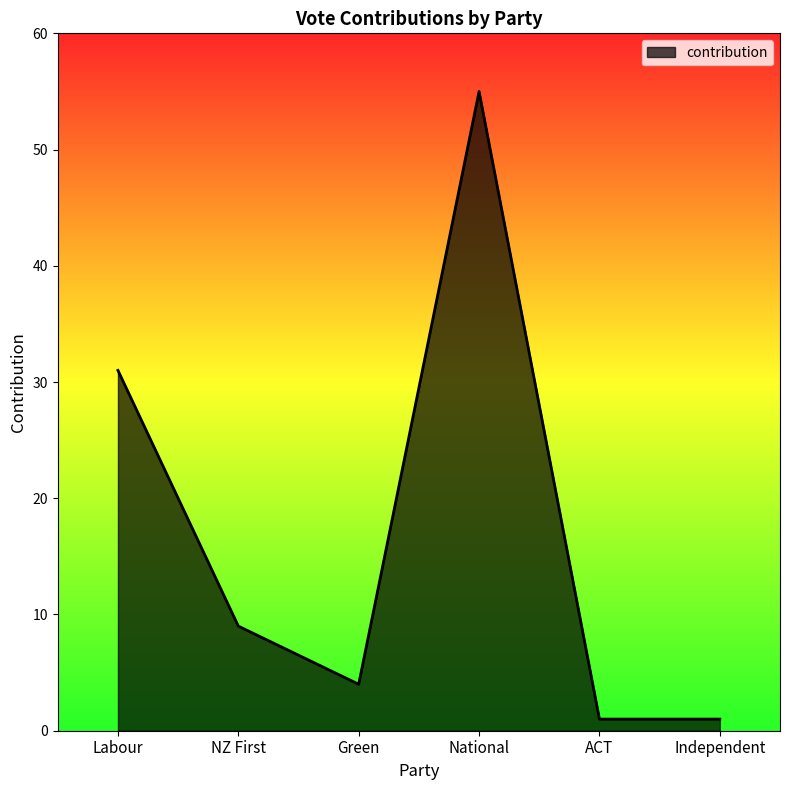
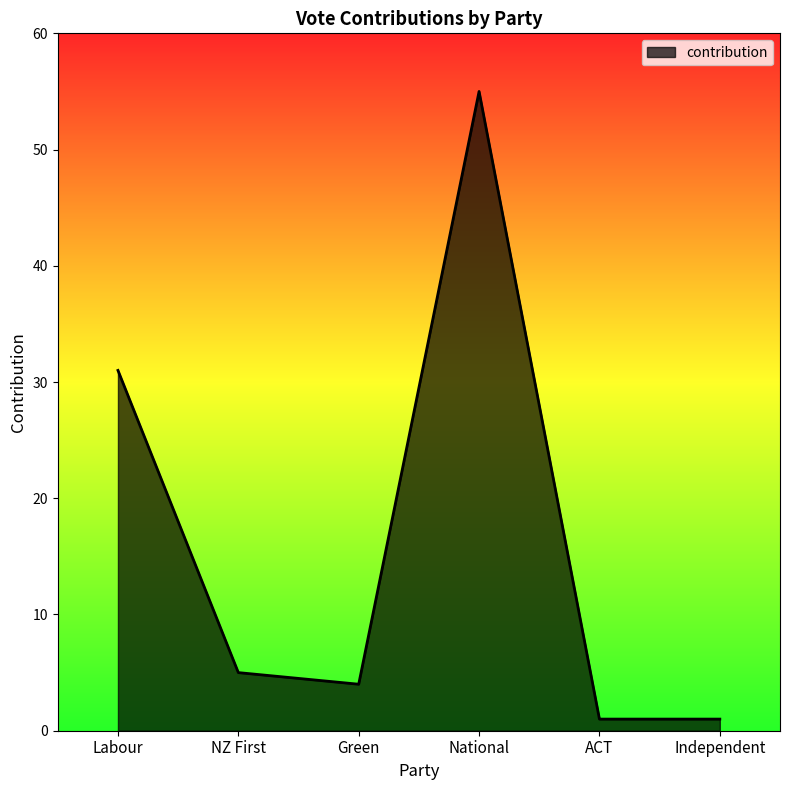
  {
    "Labour": 31,
-   "NZ First": 9,
+   "NZ First": 5,
    "Green": 4,
    "National": 55,
    "ACT": 1,
    "Independent": 1
  }
